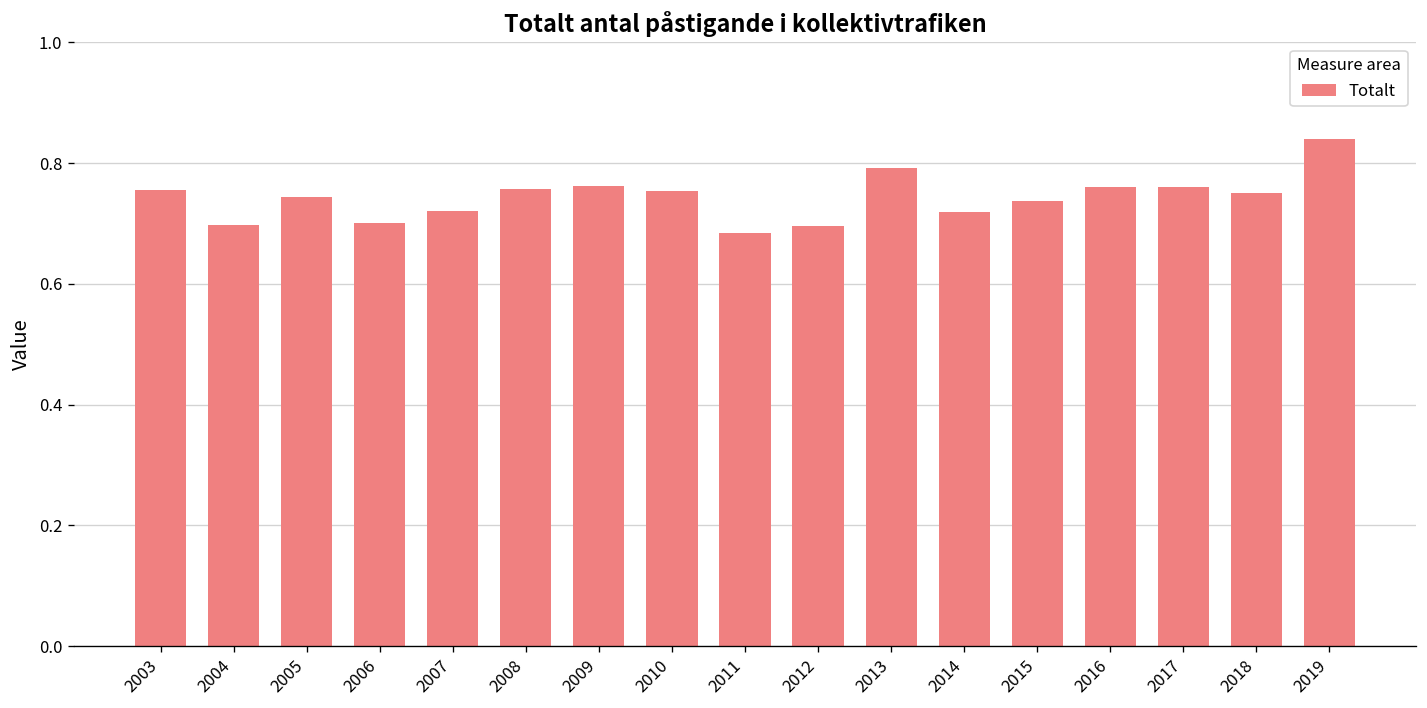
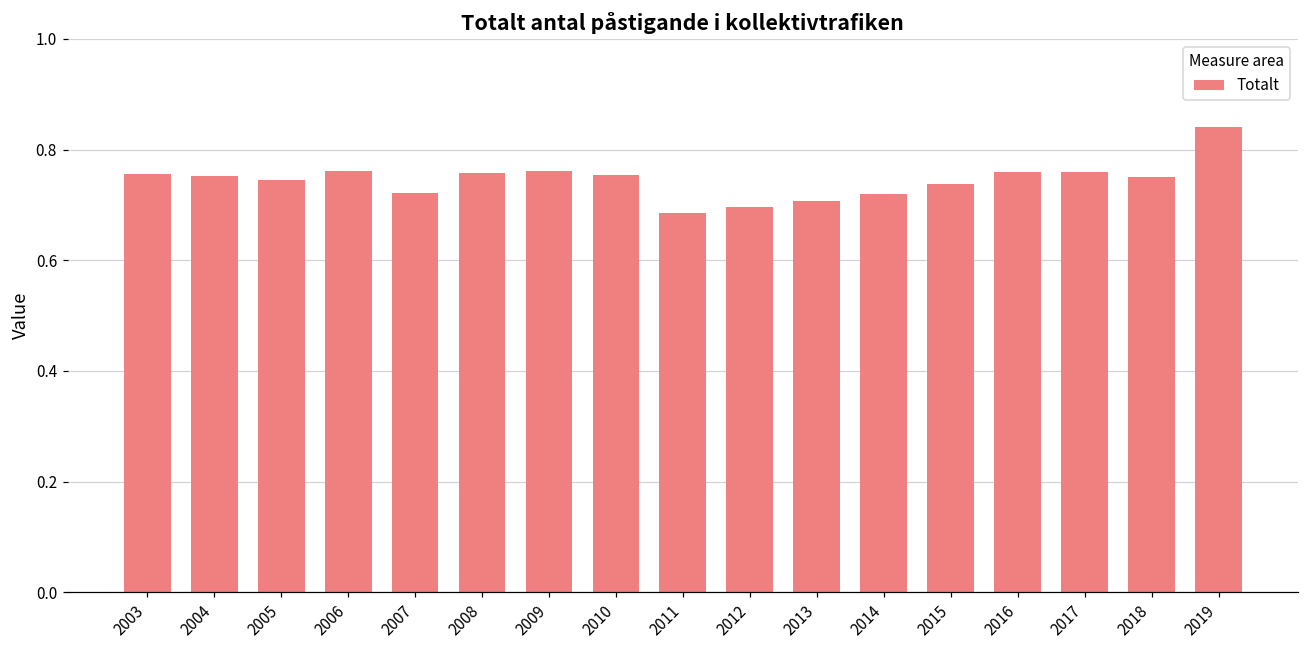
  {
    "2003": 0.76,
-   "2004": 0.70,
+   "2004": 0.75,
    "2005": 0.74,
-   "2006": 0.70,
+   "2006": 0.76,
    "2007": 0.72,
    "2008": 0.76,
    "2009": 0.76,
    "2010": 0.75,
    "2011": 0.68,
    "2012": 0.70,
-   "2013": 0.79,
+   "2013": 0.71,
    "2014": 0.72,
    "2015": 0.74,
    "2016": 0.76,
    "2017": 0.76,
    "2018": 0.75,
    "2019": 0.84
  }
